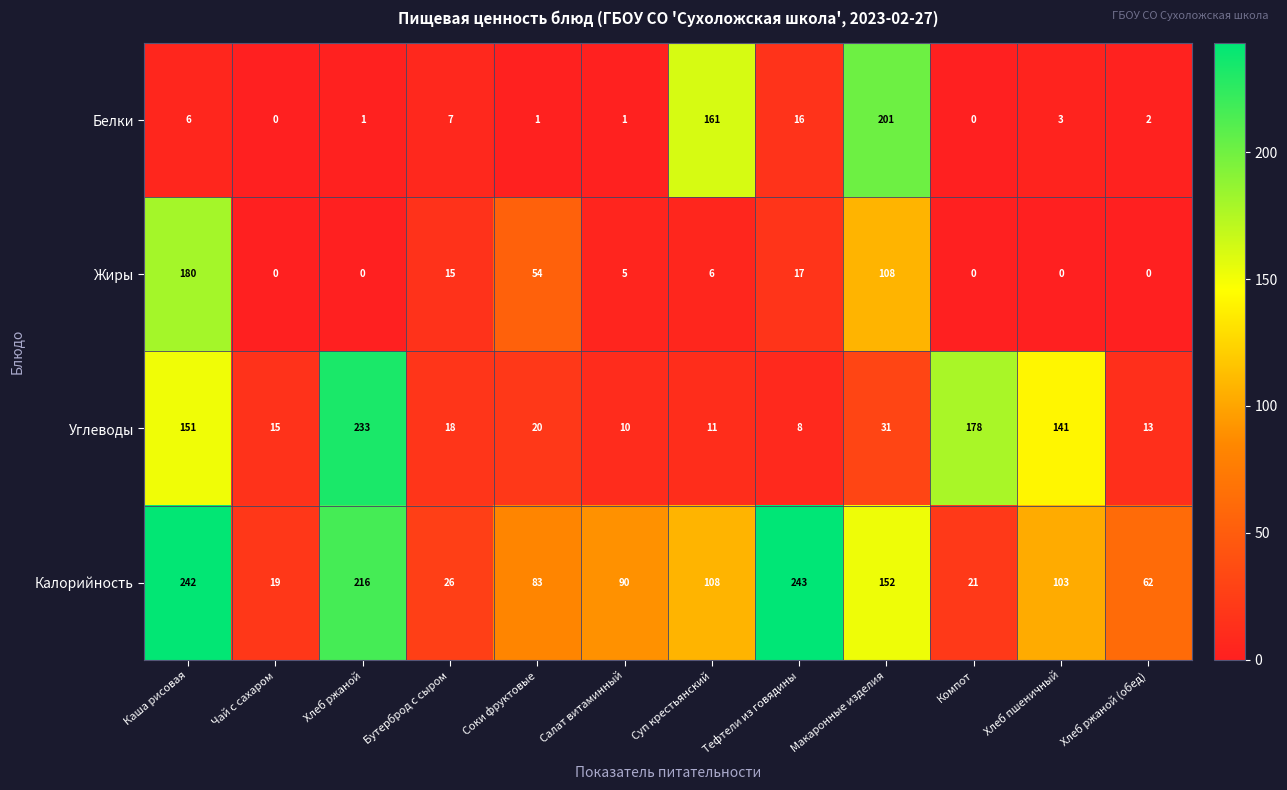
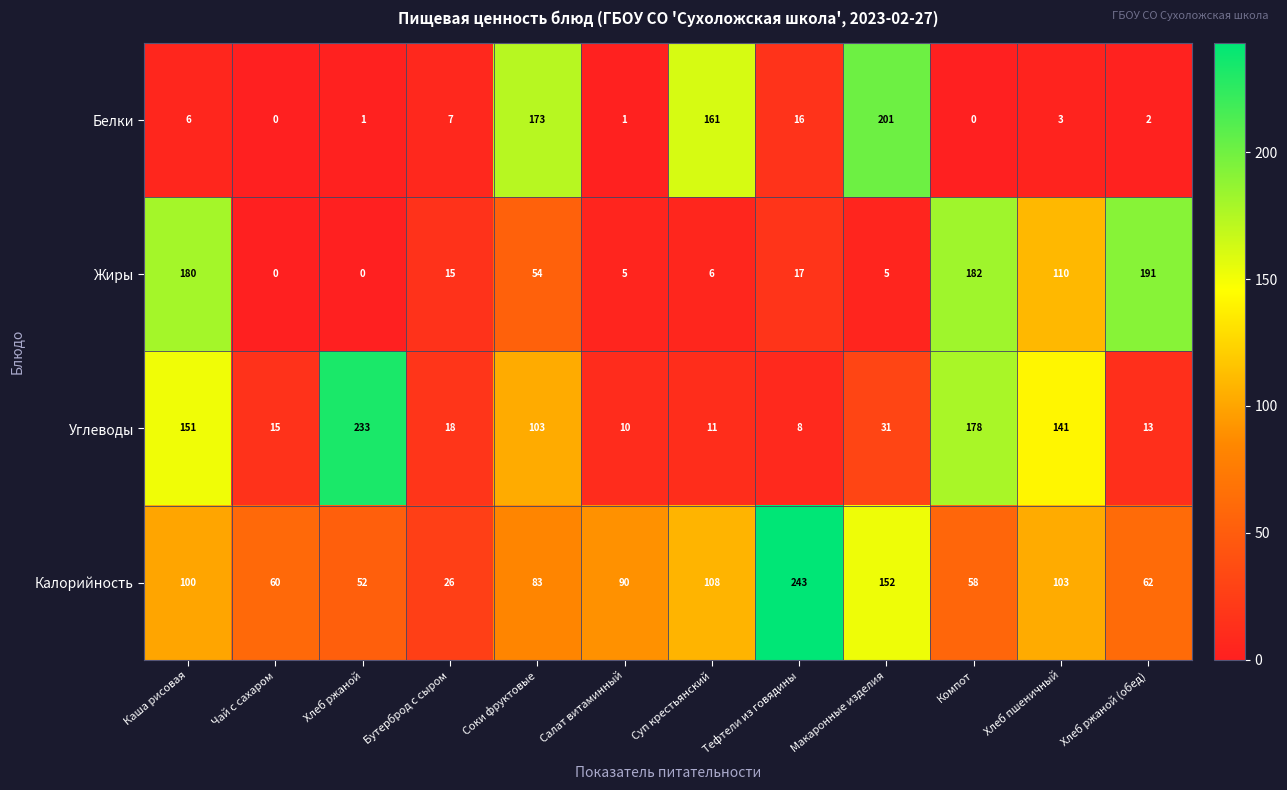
  {
    "Белки": {
      "Каша рисовая": 6,
      "Чай с сахаром": 0,
      "Хлеб ржаной": 1,
      "Бутерброд с сыром": 7,
-     "Соки фруктовые": 1,
+     "Соки фруктовые": 173,
      "Салат витаминный": 1,
      "Суп крестьянский": 161,
      "Тефтели из говядины": 16,
      "Макаронные изделия": 201,
      "Компот": 0,
      "Хлеб пшеничный": 3,
      "Хлеб ржаной (обед)": 2
    },
    "Жиры": {
      "Каша рисовая": 180,
      "Чай с сахаром": 0,
      "Хлеб ржаной": 0,
      "Бутерброд с сыром": 15,
      "Соки фруктовые": 54,
      "Салат витаминный": 5,
      "Суп крестьянский": 6,
      "Тефтели из говядины": 17,
-     "Макаронные изделия": 108,
-     "Компот": 0,
-     "Хлеб пшеничный": 0,
-     "Хлеб ржаной (обед)": 0
+     "Макаронные изделия": 5,
+     "Компот": 182,
+     "Хлеб пшеничный": 110,
+     "Хлеб ржаной (обед)": 191
    },
    "Углеводы": {
      "Каша рисовая": 151,
      "Чай с сахаром": 15,
      "Хлеб ржаной": 233,
      "Бутерброд с сыром": 18,
-     "Соки фруктовые": 20,
+     "Соки фруктовые": 103,
      "Салат витаминный": 10,
      "Суп крестьянский": 11,
      "Тефтели из говядины": 8,
      "Макаронные изделия": 31,
      "Компот": 178,
      "Хлеб пшеничный": 141,
      "Хлеб ржаной (обед)": 13
    },
    "Калорийность": {
-     "Каша рисовая": 242,
-     "Чай с сахаром": 19,
-     "Хлеб ржаной": 216,
+     "Каша рисовая": 100,
+     "Чай с сахаром": 60,
+     "Хлеб ржаной": 52,
      "Бутерброд с сыром": 26,
      "Соки фруктовые": 83,
      "Салат витаминный": 90,
      "Суп крестьянский": 108,
      "Тефтели из говядины": 243,
      "Макаронные изделия": 152,
-     "Компот": 21,
+     "Компот": 58,
      "Хлеб пшеничный": 103,
      "Хлеб ржаной (обед)": 62
    }
  }
